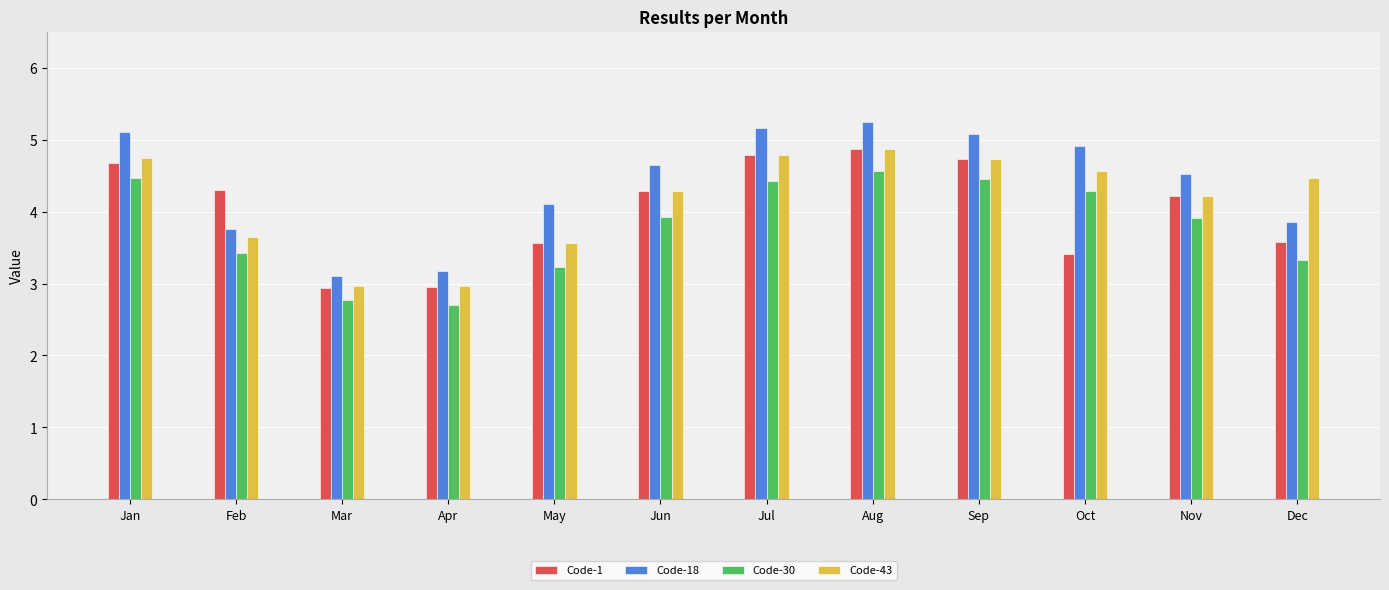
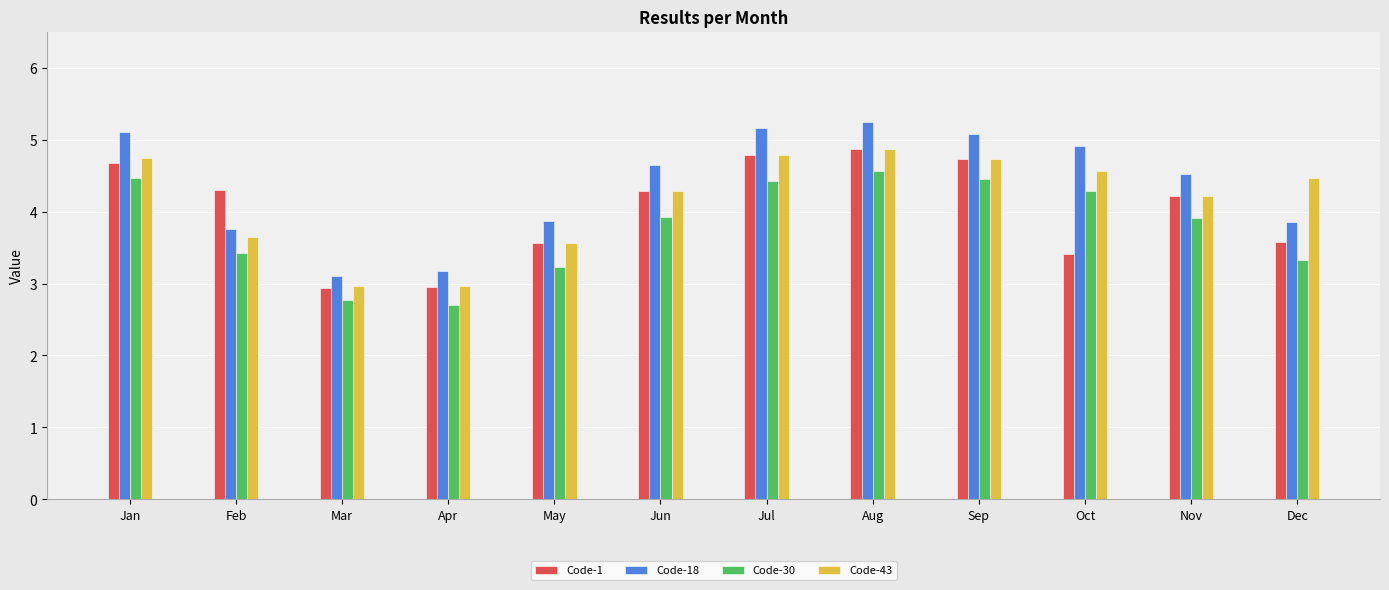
  {
    "Code-1": {
      "Jan": 4.7,
      "Feb": 4.3,
      "Mar": 2.9,
      "Apr": 3.0,
      "May": 3.6,
      "Jun": 4.3,
      "Jul": 4.8,
      "Aug": 4.9,
      "Sep": 4.7,
      "Oct": 3.4,
      "Nov": 4.2,
      "Dec": 3.6
    },
    "Code-18": {
      "Jan": 5.1,
      "Feb": 3.8,
      "Mar": 3.1,
      "Apr": 3.2,
-     "May": 4.1,
+     "May": 3.9,
      "Jun": 4.7,
      "Jul": 5.2,
      "Aug": 5.3,
      "Sep": 5.1,
      "Oct": 4.9,
      "Nov": 4.5,
      "Dec": 3.9
    },
    "Code-30": {
      "Jan": 4.5,
      "Feb": 3.4,
      "Mar": 2.8,
      "Apr": 2.7,
      "May": 3.2,
      "Jun": 3.9,
      "Jul": 4.4,
      "Aug": 4.6,
      "Sep": 4.5,
      "Oct": 4.3,
      "Nov": 3.9,
      "Dec": 3.3
    },
    "Code-43": {
      "Jan": 4.7,
      "Feb": 3.7,
      "Mar": 3.0,
      "Apr": 3.0,
      "May": 3.6,
      "Jun": 4.3,
      "Jul": 4.8,
      "Aug": 4.9,
      "Sep": 4.7,
      "Oct": 4.6,
      "Nov": 4.2,
      "Dec": 4.5
    }
  }
